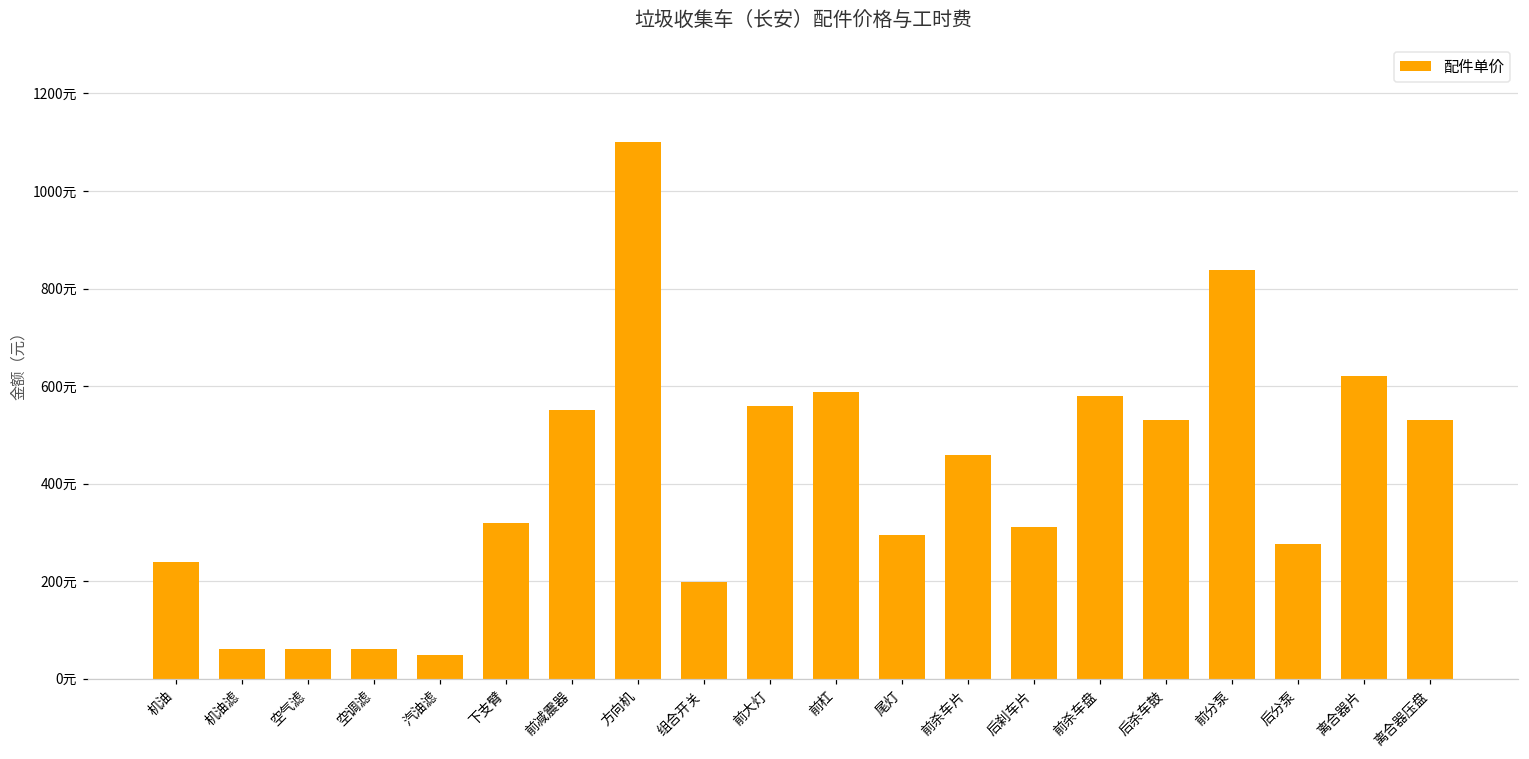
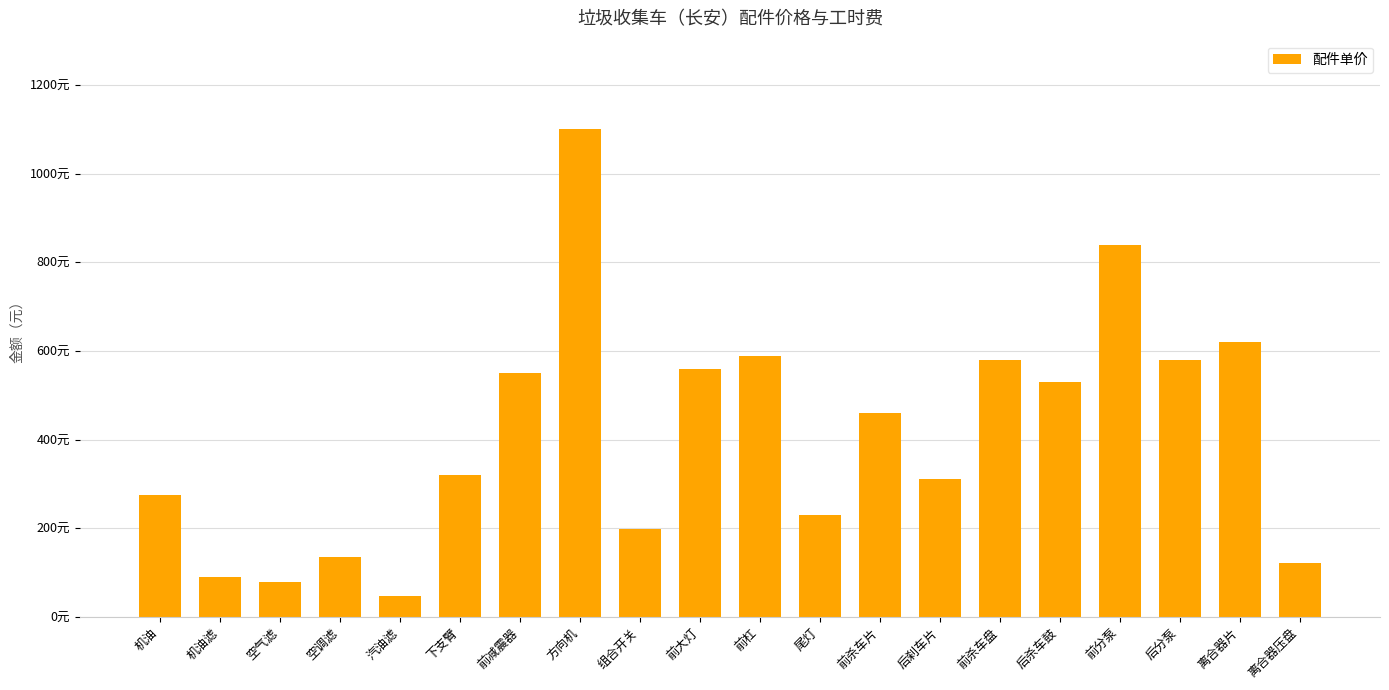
  {
-   "机油": "240元",
-   "机油滤": "60元",
-   "空气滤": "60元",
-   "空调滤": "60元",
+   "机油": "280元",
+   "机油滤": "90元",
+   "空气滤": "80元",
+   "空调滤": "140元",
    "汽油滤": "50元",
    "下支臂": "320元",
    "前减震器": "550元",
    "方向机": "1100元",
    "组合开关": "200元",
    "前大灯": "560元",
    "前杠": "590元",
-   "尾灯": "300元",
+   "尾灯": "230元",
    "前杀车片": "460元",
    "后刹车片": "310元",
    "前杀车盘": "580元",
    "后杀车鼓": "530元",
    "前分泵": "840元",
-   "后分泵": "280元",
+   "后分泵": "580元",
    "离合器片": "620元",
-   "离合器压盘": "530元"
+   "离合器压盘": "120元"
  }
